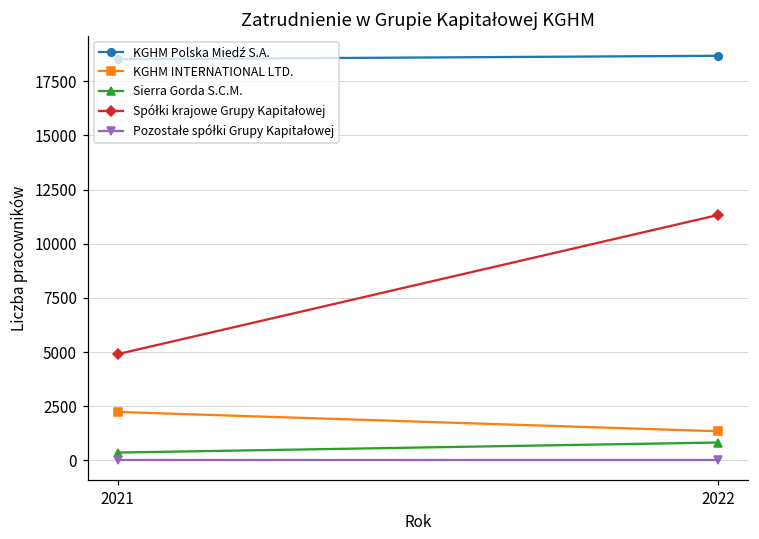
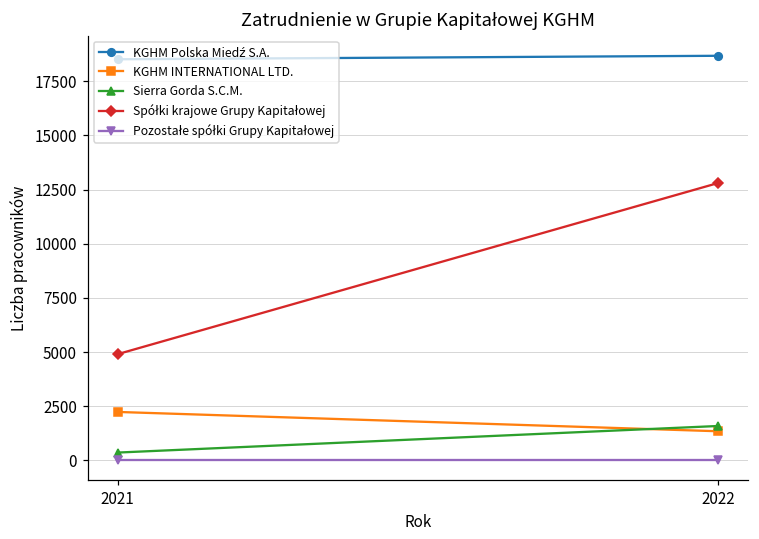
  {
    "KGHM Polska Miedź S.A.": {
      "2022": 18700
    },
    "KGHM INTERNATIONAL LTD.": {
      "2021": 2200,
      "2022": 1300
    },
    "Sierra Gorda S.C.M.": {
      "2021": 400,
-     "2022": 800
+     "2022": 1600
    },
    "Spółki krajowe Grupy Kapitałowej": {
      "2021": 4900,
-     "2022": 11300
+     "2022": 12800
    },
    "Pozostałe spółki Grupy Kapitałowej": {
      "2021": 0,
      "2022": 0
    }
  }
